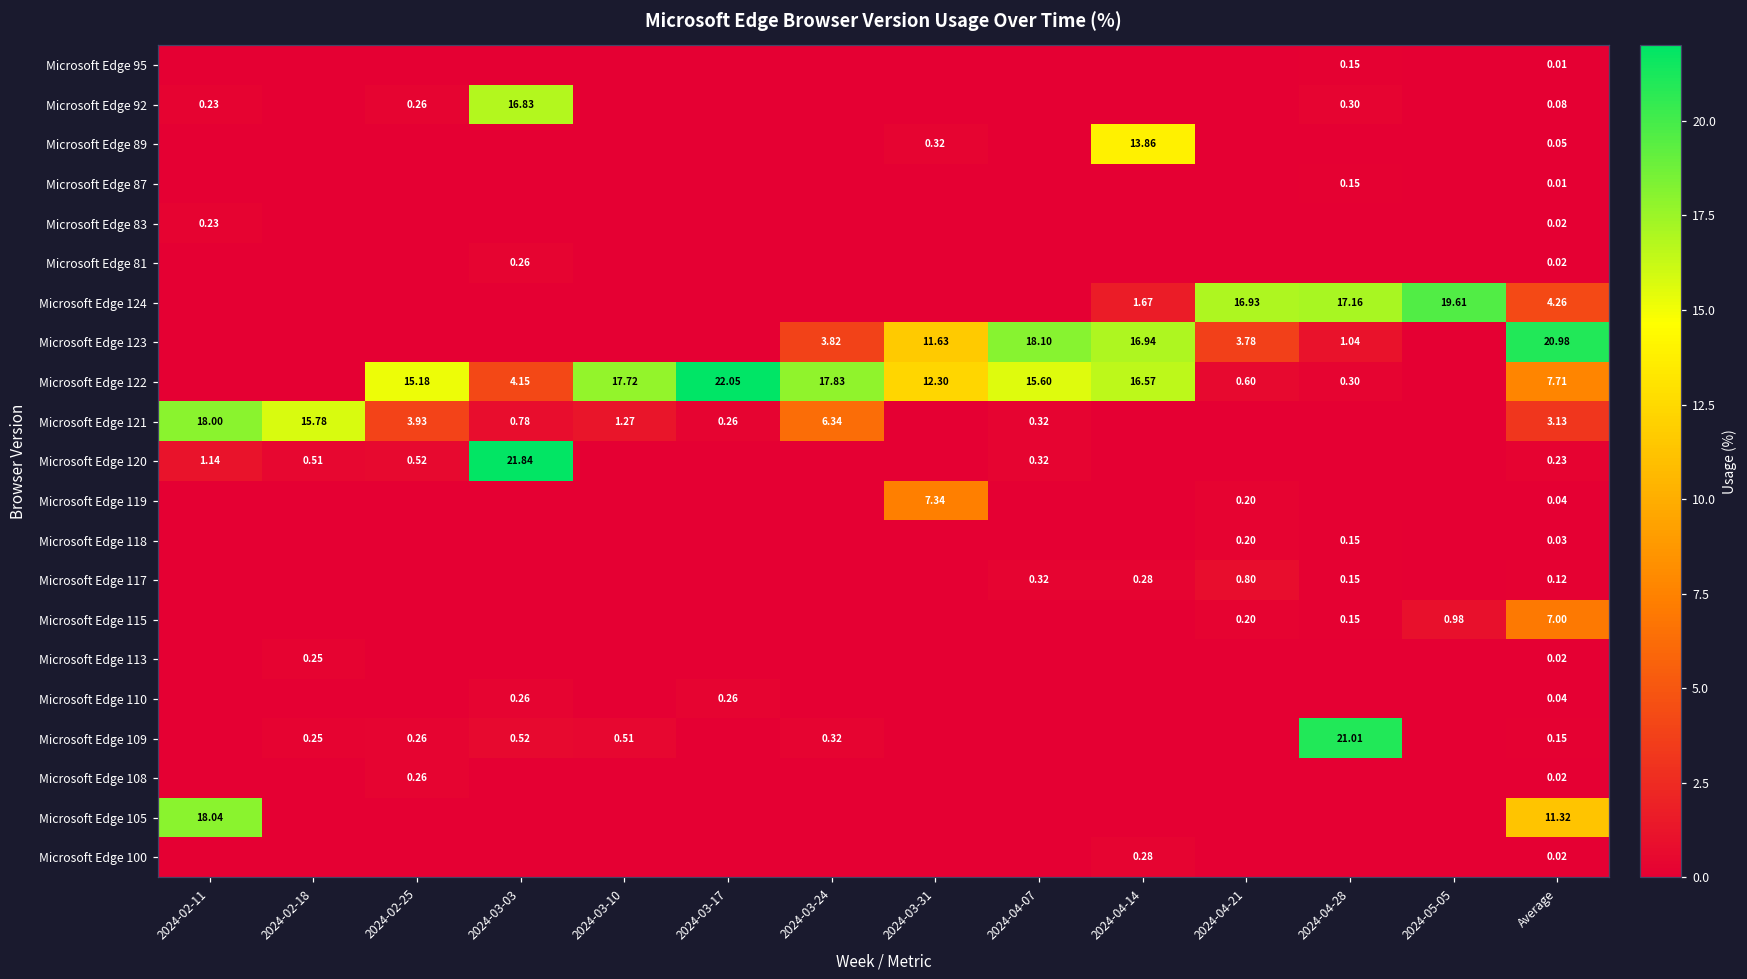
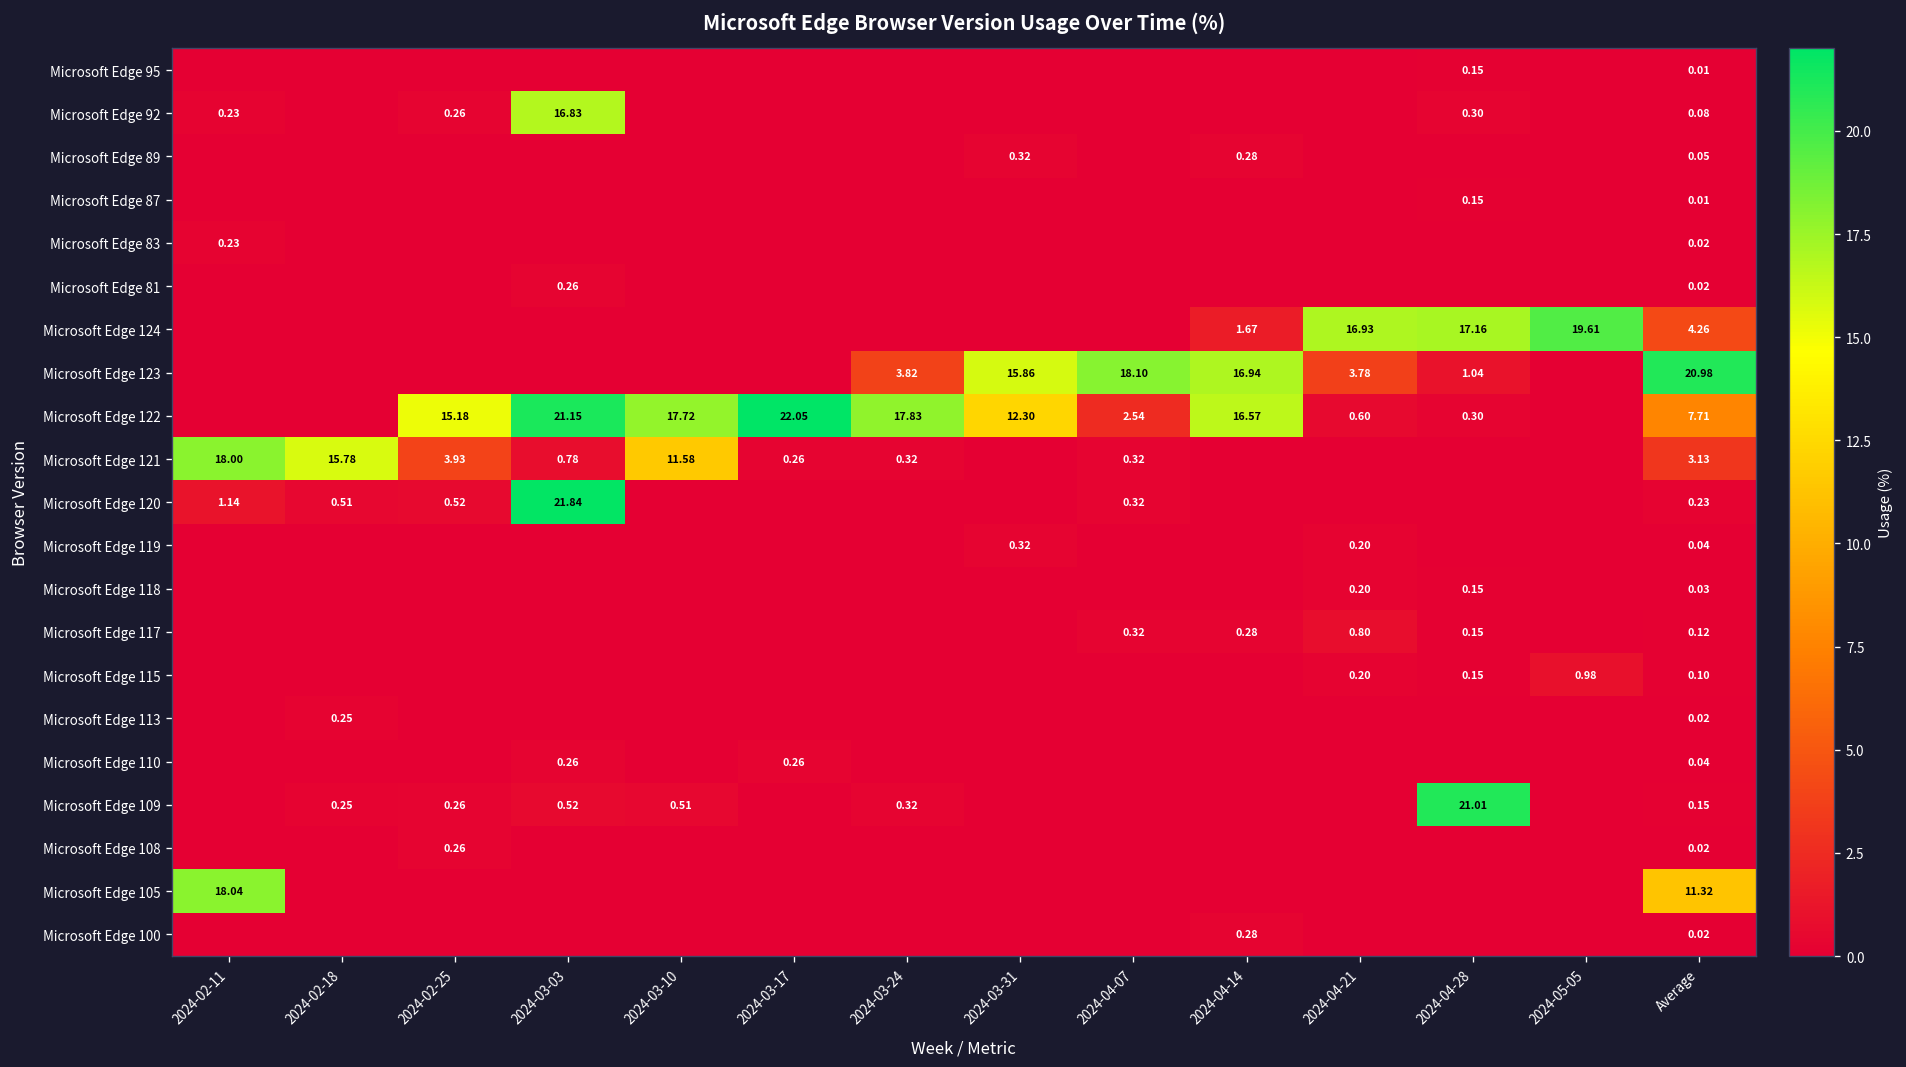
  {
    "Microsoft Edge 95": {
      "2024-04-28": 0.15,
      "Average": 0.01
    },
    "Microsoft Edge 92": {
      "2024-02-11": 0.23,
      "2024-02-25": 0.26,
      "2024-03-03": 16.83,
      "2024-04-28": 0.30,
      "Average": 0.08
    },
    "Microsoft Edge 89": {
      "2024-03-31": 0.32,
-     "2024-04-14": 13.86,
+     "2024-04-14": 0.28,
      "Average": 0.05
    },
    "Microsoft Edge 87": {
      "2024-04-28": 0.15,
      "Average": 0.01
    },
    "Microsoft Edge 83": {
      "2024-02-11": 0.23,
      "Average": 0.02
    },
    "Microsoft Edge 81": {
      "2024-03-03": 0.26,
      "Average": 0.02
    },
    "Microsoft Edge 124": {
      "2024-04-14": 1.67,
      "2024-04-21": 16.93,
      "2024-04-28": 17.16,
      "2024-05-05": 19.61,
      "Average": 4.26
    },
    "Microsoft Edge 123": {
      "2024-03-24": 3.82,
-     "2024-03-31": 11.63,
+     "2024-03-31": 15.86,
      "2024-04-07": 18.10,
      "2024-04-14": 16.94,
      "2024-04-21": 3.78,
      "2024-04-28": 1.04,
      "Average": 20.98
    },
    "Microsoft Edge 122": {
      "2024-02-25": 15.18,
-     "2024-03-03": 4.15,
+     "2024-03-03": 21.15,
      "2024-03-10": 17.72,
      "2024-03-17": 22.05,
      "2024-03-24": 17.83,
      "2024-03-31": 12.30,
-     "2024-04-07": 15.60,
+     "2024-04-07": 2.54,
      "2024-04-14": 16.57,
      "2024-04-21": 0.60,
      "2024-04-28": 0.30,
      "Average": 7.71
    },
    "Microsoft Edge 121": {
      "2024-02-11": 18.00,
      "2024-02-18": 15.78,
      "2024-02-25": 3.93,
      "2024-03-03": 0.78,
-     "2024-03-10": 1.27,
+     "2024-03-10": 11.58,
      "2024-03-17": 0.26,
-     "2024-03-24": 6.34,
+     "2024-03-24": 0.32,
      "2024-04-07": 0.32,
      "Average": 3.13
    },
    "Microsoft Edge 120": {
      "2024-02-11": 1.14,
      "2024-02-18": 0.51,
      "2024-02-25": 0.52,
      "2024-03-03": 21.84,
      "2024-04-07": 0.32,
      "Average": 0.23
    },
    "Microsoft Edge 119": {
-     "2024-03-31": 7.34,
+     "2024-03-31": 0.32,
      "2024-04-21": 0.20,
      "Average": 0.04
    },
    "Microsoft Edge 118": {
      "2024-04-21": 0.20,
      "2024-04-28": 0.15,
      "Average": 0.03
    },
    "Microsoft Edge 117": {
      "2024-04-07": 0.32,
      "2024-04-14": 0.28,
      "2024-04-21": 0.80,
      "2024-04-28": 0.15,
      "Average": 0.12
    },
    "Microsoft Edge 115": {
      "2024-04-21": 0.20,
      "2024-04-28": 0.15,
      "2024-05-05": 0.98,
-     "Average": 7.00
+     "Average": 0.10
    },
    "Microsoft Edge 113": {
      "2024-02-18": 0.25,
      "Average": 0.02
    },
    "Microsoft Edge 110": {
      "2024-03-03": 0.26,
      "2024-03-17": 0.26,
      "Average": 0.04
    },
    "Microsoft Edge 109": {
      "2024-02-18": 0.25,
      "2024-02-25": 0.26,
      "2024-03-03": 0.52,
      "2024-03-10": 0.51,
      "2024-03-24": 0.32,
      "2024-04-28": 21.01,
      "Average": 0.15
    },
    "Microsoft Edge 108": {
      "2024-02-25": 0.26,
      "Average": 0.02
    },
    "Microsoft Edge 105": {
      "2024-02-11": 18.04,
      "Average": 11.32
    },
    "Microsoft Edge 100": {
      "2024-04-14": 0.28,
      "Average": 0.02
    }
  }
